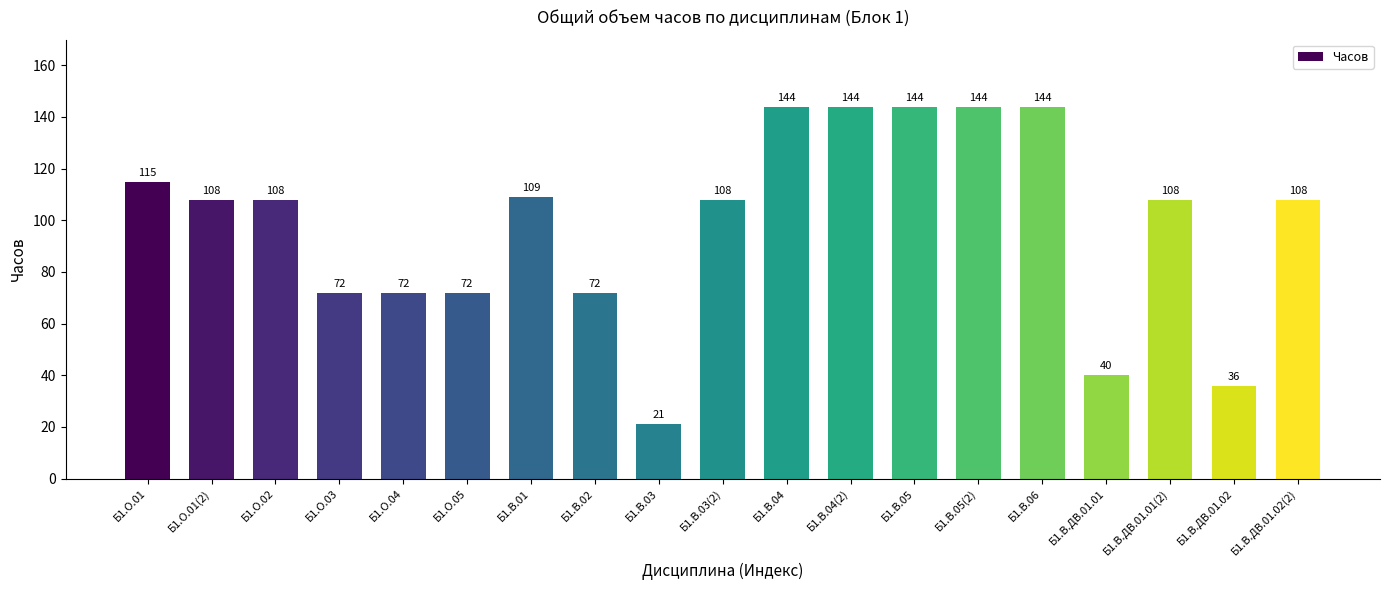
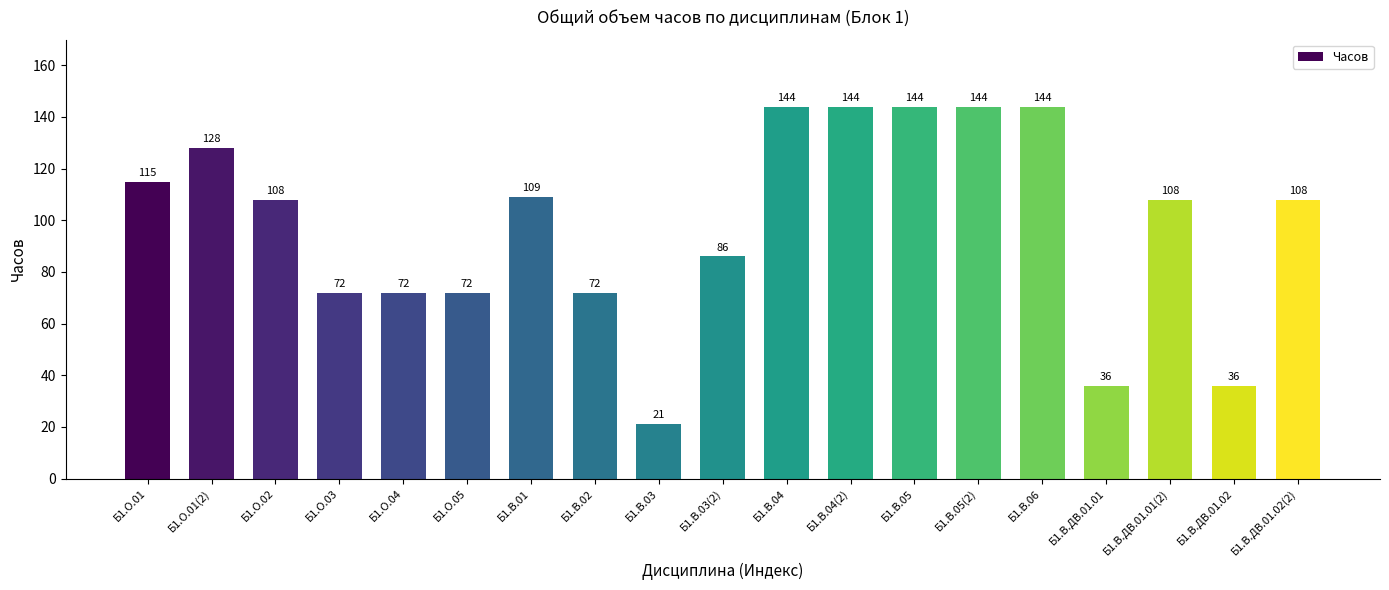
  {
    "Б1.О.01": 115,
-   "Б1.О.01(2)": 108,
+   "Б1.О.01(2)": 128,
    "Б1.О.02": 108,
    "Б1.О.03": 72,
    "Б1.О.04": 72,
    "Б1.О.05": 72,
    "Б1.В.01": 109,
    "Б1.В.02": 72,
    "Б1.В.03": 21,
-   "Б1.В.03(2)": 108,
+   "Б1.В.03(2)": 86,
    "Б1.В.04": 144,
    "Б1.В.04(2)": 144,
    "Б1.В.05": 144,
    "Б1.В.05(2)": 144,
    "Б1.В.06": 144,
-   "Б1.В.ДВ.01.01": 40,
+   "Б1.В.ДВ.01.01": 36,
    "Б1.В.ДВ.01.01(2)": 108,
    "Б1.В.ДВ.01.02": 36,
    "Б1.В.ДВ.01.02(2)": 108
  }
